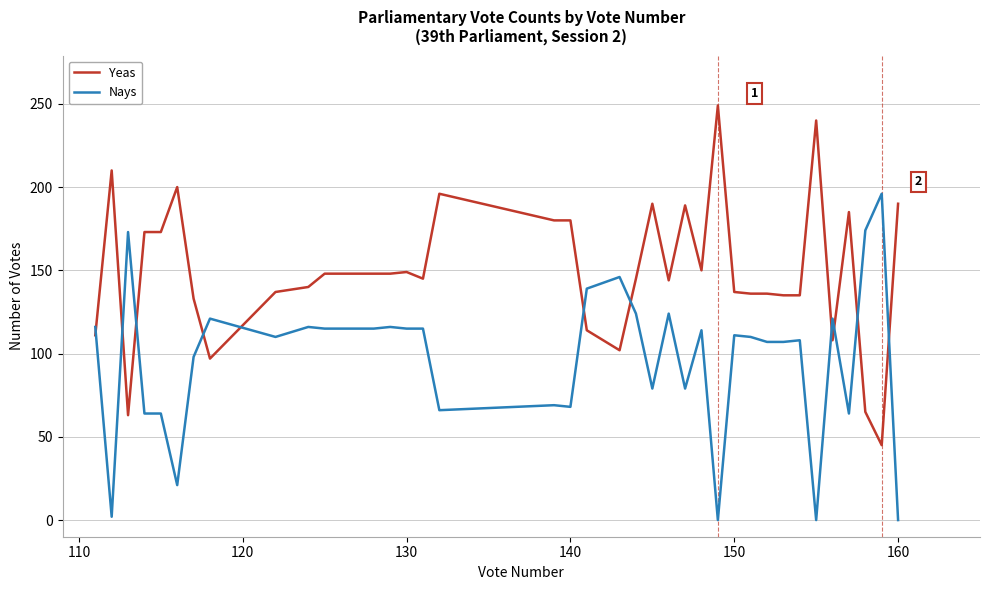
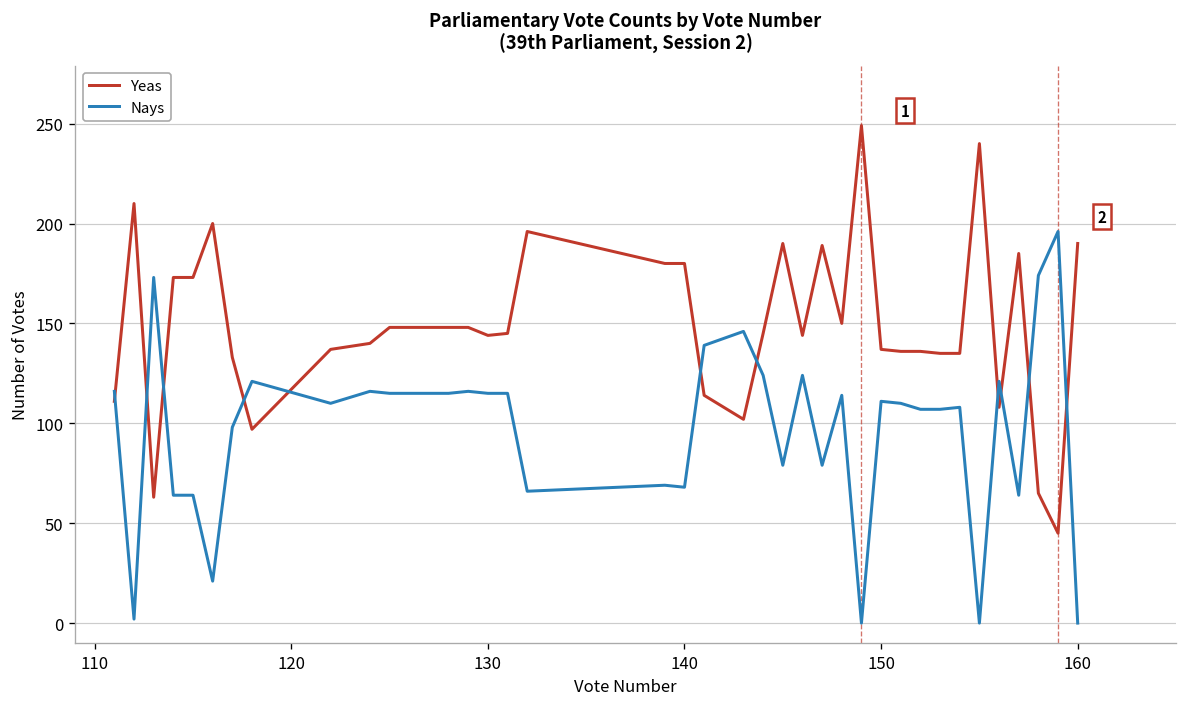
  {
    "Yeas": {
-     "130": 149,
+     "130": 144,
      "140": 180,
      "150": 137
    },
    "Nays": {
      "130": 115,
      "140": 68,
      "150": 111,
      "160": 0
    }
  }
